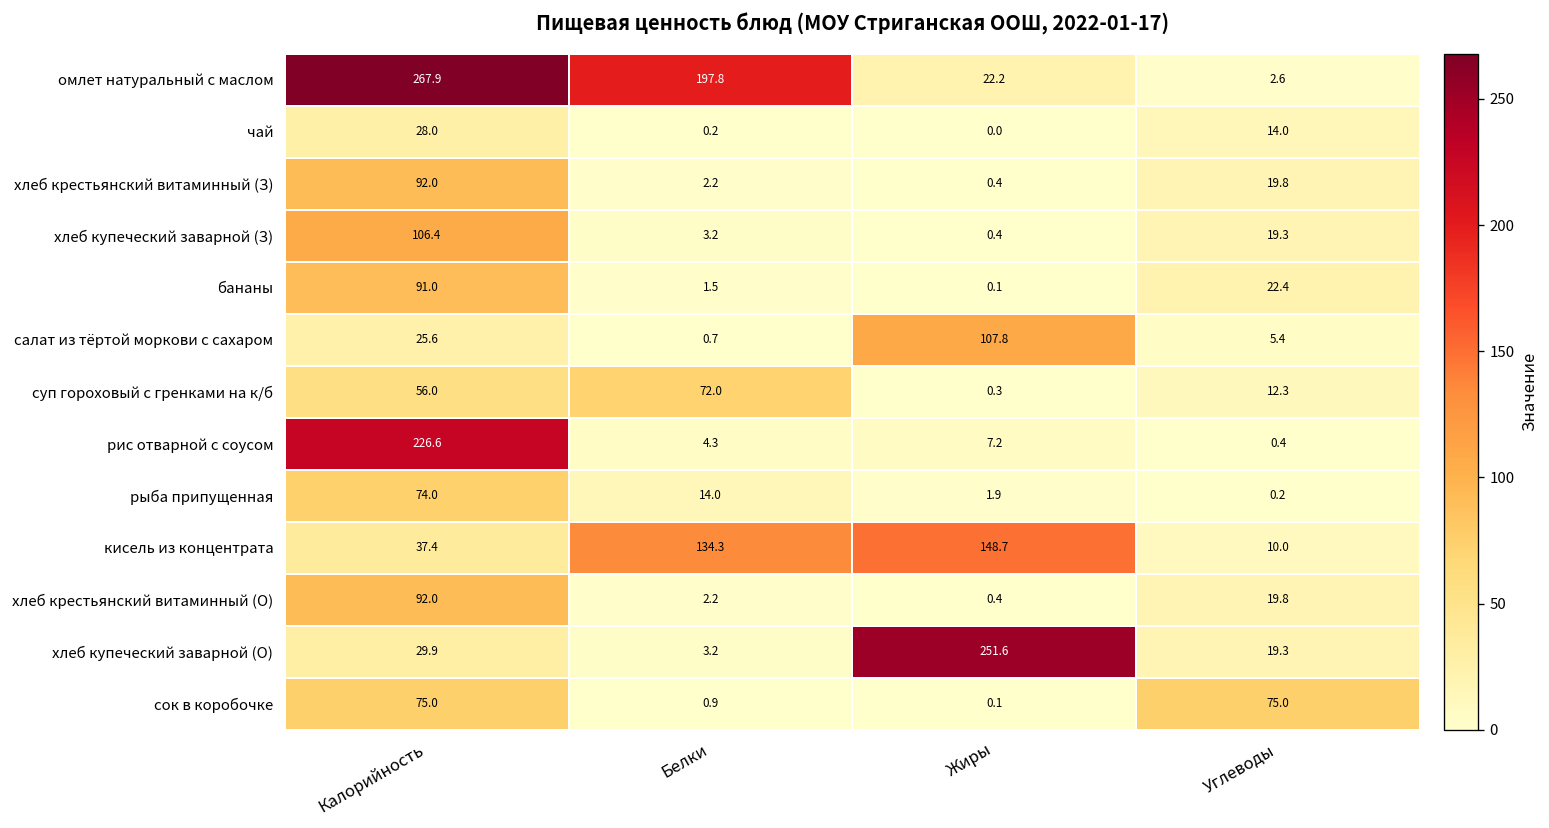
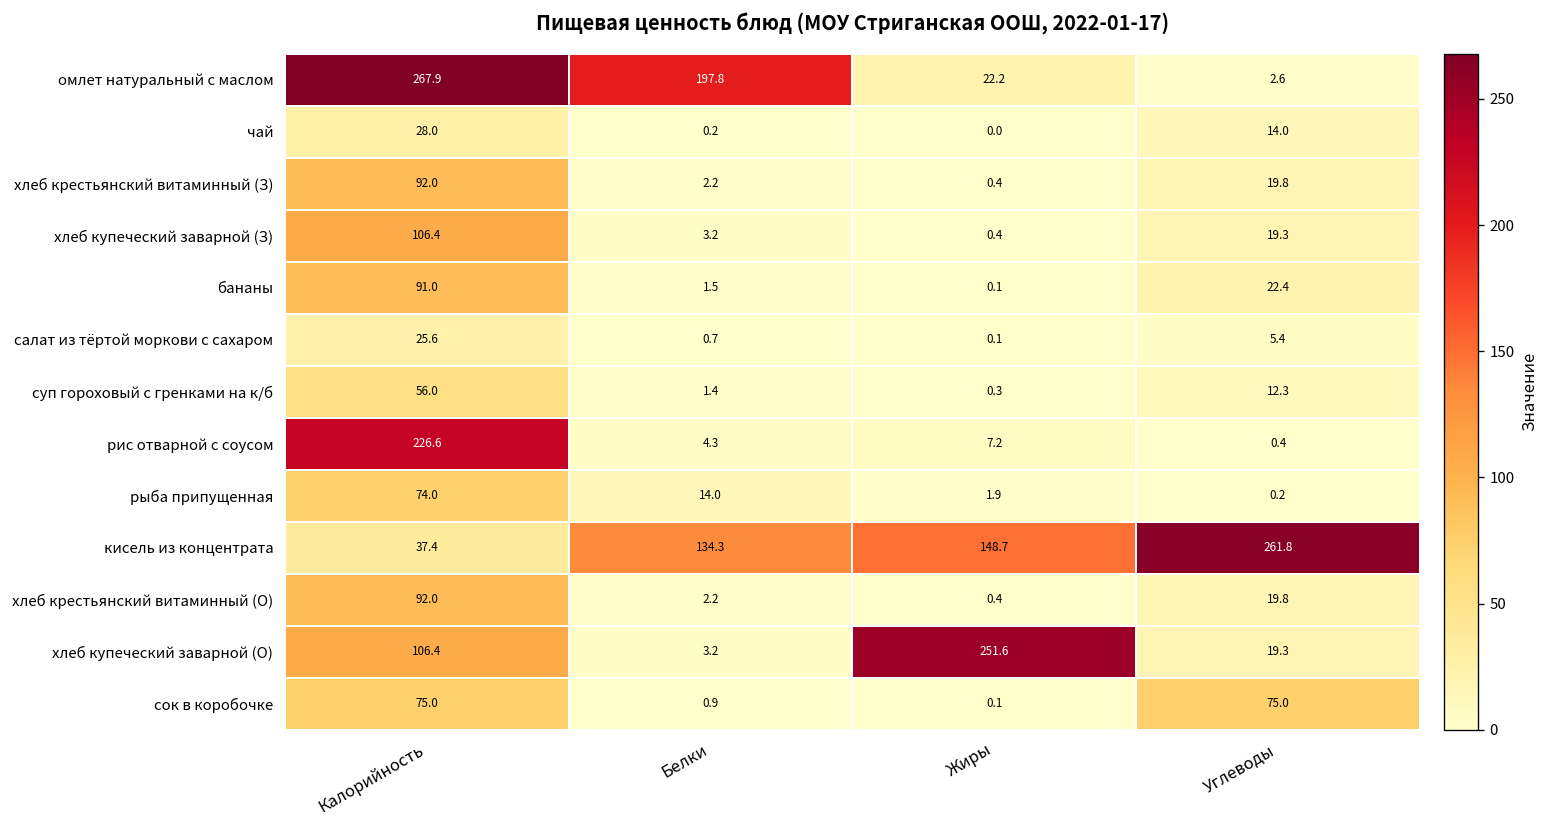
  {
    "омлет натуральный с маслом": {
      "Калорийность": 267.9,
      "Белки": 197.8,
      "Жиры": 22.2,
      "Углеводы": 2.6
    },
    "чай": {
      "Калорийность": 28.0,
      "Белки": 0.2,
      "Жиры": 0.0,
      "Углеводы": 14.0
    },
    "хлеб крестьянский витаминный (З)": {
      "Калорийность": 92.0,
      "Белки": 2.2,
      "Жиры": 0.4,
      "Углеводы": 19.8
    },
    "хлеб купеческий заварной (З)": {
      "Калорийность": 106.4,
      "Белки": 3.2,
      "Жиры": 0.4,
      "Углеводы": 19.3
    },
    "бананы": {
      "Калорийность": 91.0,
      "Белки": 1.5,
      "Жиры": 0.1,
      "Углеводы": 22.4
    },
    "салат из тёртой моркови с сахаром": {
      "Калорийность": 25.6,
      "Белки": 0.7,
-     "Жиры": 107.8,
+     "Жиры": 0.1,
      "Углеводы": 5.4
    },
    "суп гороховый с гренками на к/б": {
      "Калорийность": 56.0,
-     "Белки": 72.0,
+     "Белки": 1.4,
      "Жиры": 0.3,
      "Углеводы": 12.3
    },
    "рис отварной с соусом": {
      "Калорийность": 226.6,
      "Белки": 4.3,
      "Жиры": 7.2,
      "Углеводы": 0.4
    },
    "рыба припущенная": {
      "Калорийность": 74.0,
      "Белки": 14.0,
      "Жиры": 1.9,
      "Углеводы": 0.2
    },
    "кисель из концентрата": {
      "Калорийность": 37.4,
      "Белки": 134.3,
      "Жиры": 148.7,
-     "Углеводы": 10.0
+     "Углеводы": 261.8
    },
    "хлеб крестьянский витаминный (О)": {
      "Калорийность": 92.0,
      "Белки": 2.2,
      "Жиры": 0.4,
      "Углеводы": 19.8
    },
    "хлеб купеческий заварной (О)": {
-     "Калорийность": 29.9,
+     "Калорийность": 106.4,
      "Белки": 3.2,
      "Жиры": 251.6,
      "Углеводы": 19.3
    },
    "сок в коробочке": {
      "Калорийность": 75.0,
      "Белки": 0.9,
      "Жиры": 0.1,
      "Углеводы": 75.0
    }
  }
